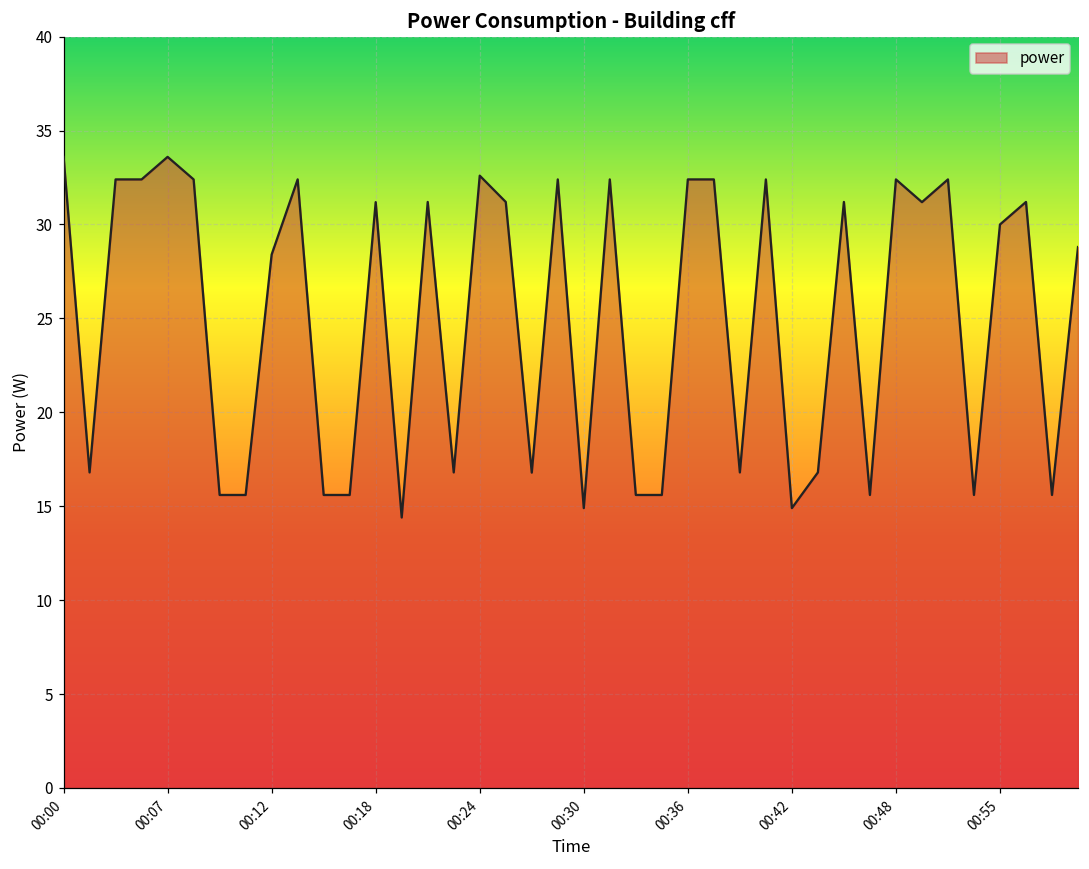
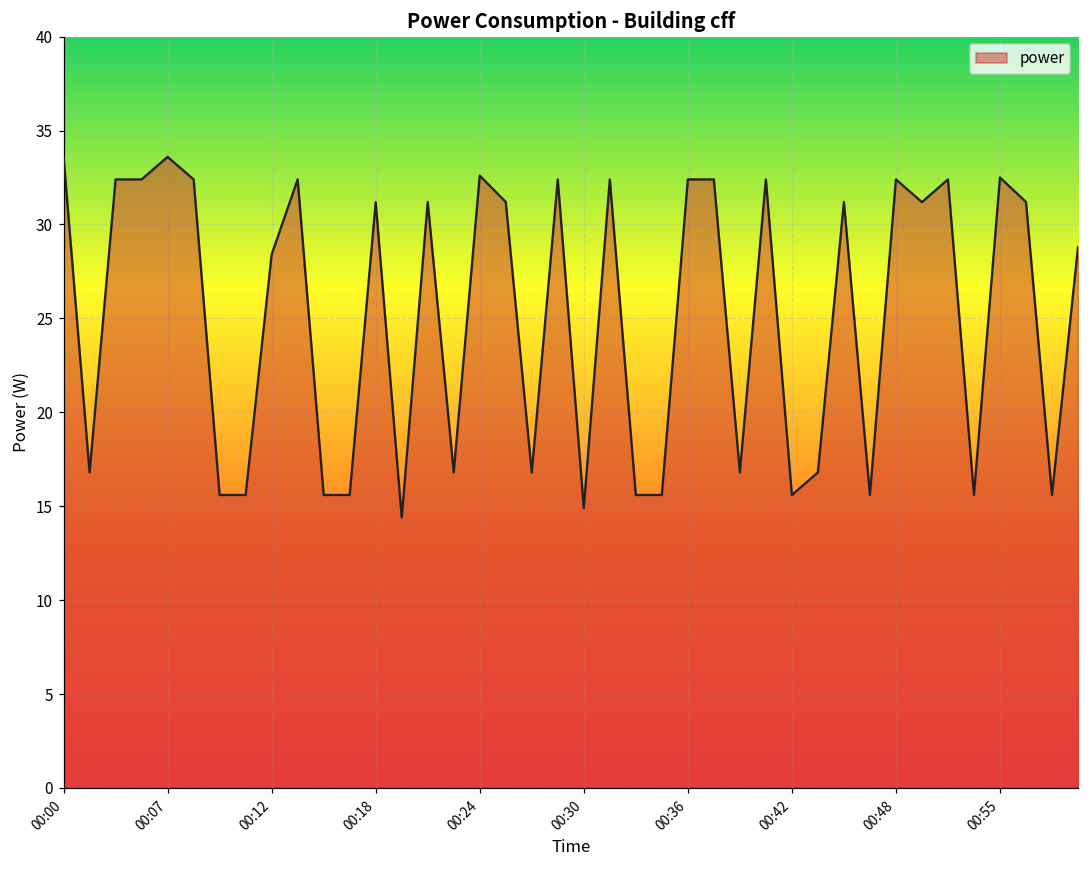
  {
    "00:00": 33.6,
    "00:07": 33.6,
    "00:12": 28.4,
    "00:18": 31.2,
    "00:24": 32.6,
    "00:30": 14.9,
    "00:36": 32.4,
-   "00:42": 14.9,
+   "00:42": 15.6,
    "00:48": 32.4,
-   "00:55": 30.0
+   "00:55": 32.5
  }
